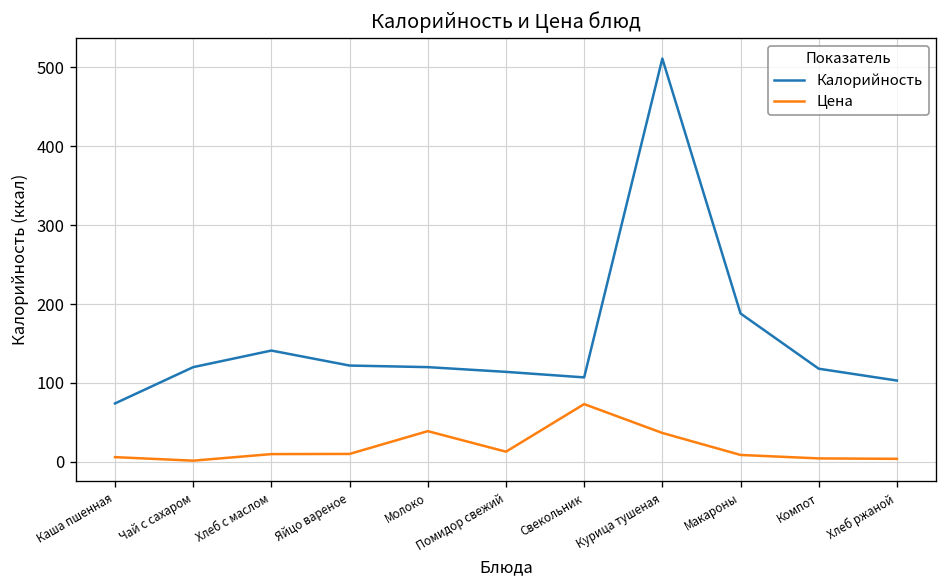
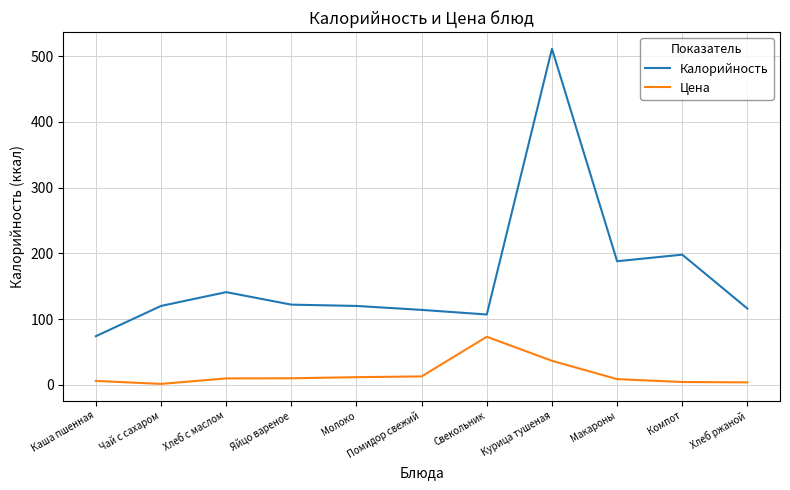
  {
    "Калорийность": {
      "Каша пшенная": 70,
      "Чай с сахаром": 120,
      "Хлеб с маслом": 140,
      "Яйцо вареное": 120,
      "Молоко": 120,
      "Помидор свежий": 110,
      "Свекольник": 110,
      "Курица тушеная": 510,
      "Макароны": 190,
-     "Компот": 120,
-     "Хлеб ржаной": 100
+     "Компот": 200,
+     "Хлеб ржаной": 120
    },
    "Цена": {
      "Каша пшенная": 10,
      "Чай с сахаром": 0,
      "Хлеб с маслом": 10,
      "Яйцо вареное": 10,
-     "Молоко": 40,
+     "Молоко": 10,
      "Помидор свежий": 10,
      "Свекольник": 70,
      "Курица тушеная": 40,
      "Макароны": 10,
      "Компот": 0,
      "Хлеб ржаной": 0
    }
  }
